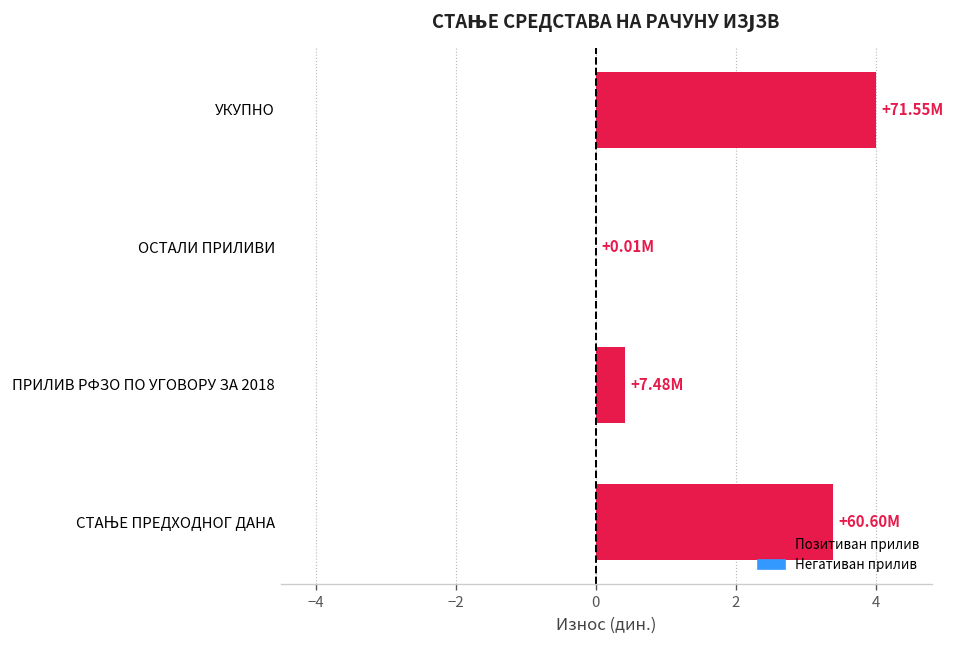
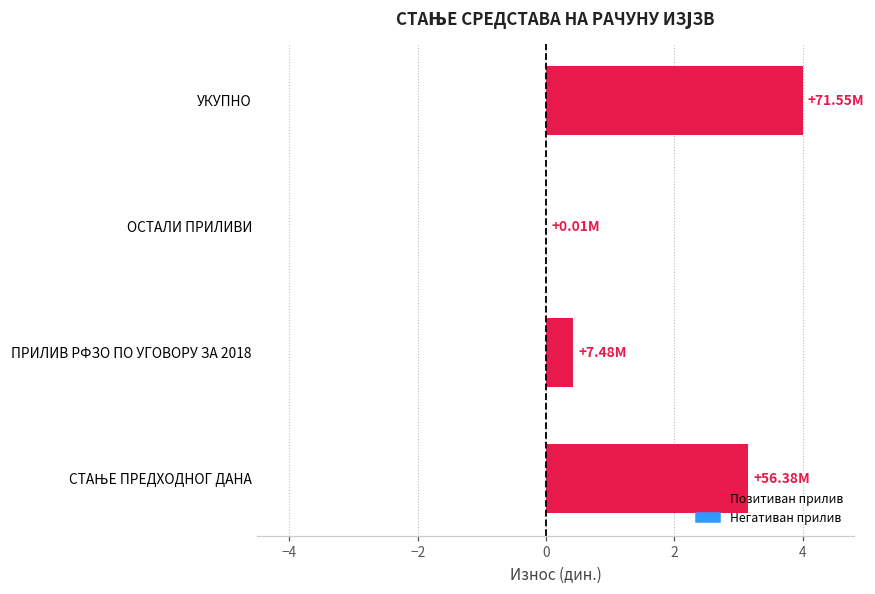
  {
-   "СТАЊЕ ПРЕДХОДНОГ ДАНА": "+60.60M"
+   "СТАЊЕ ПРЕДХОДНОГ ДАНА": "+56.38M"
  }
